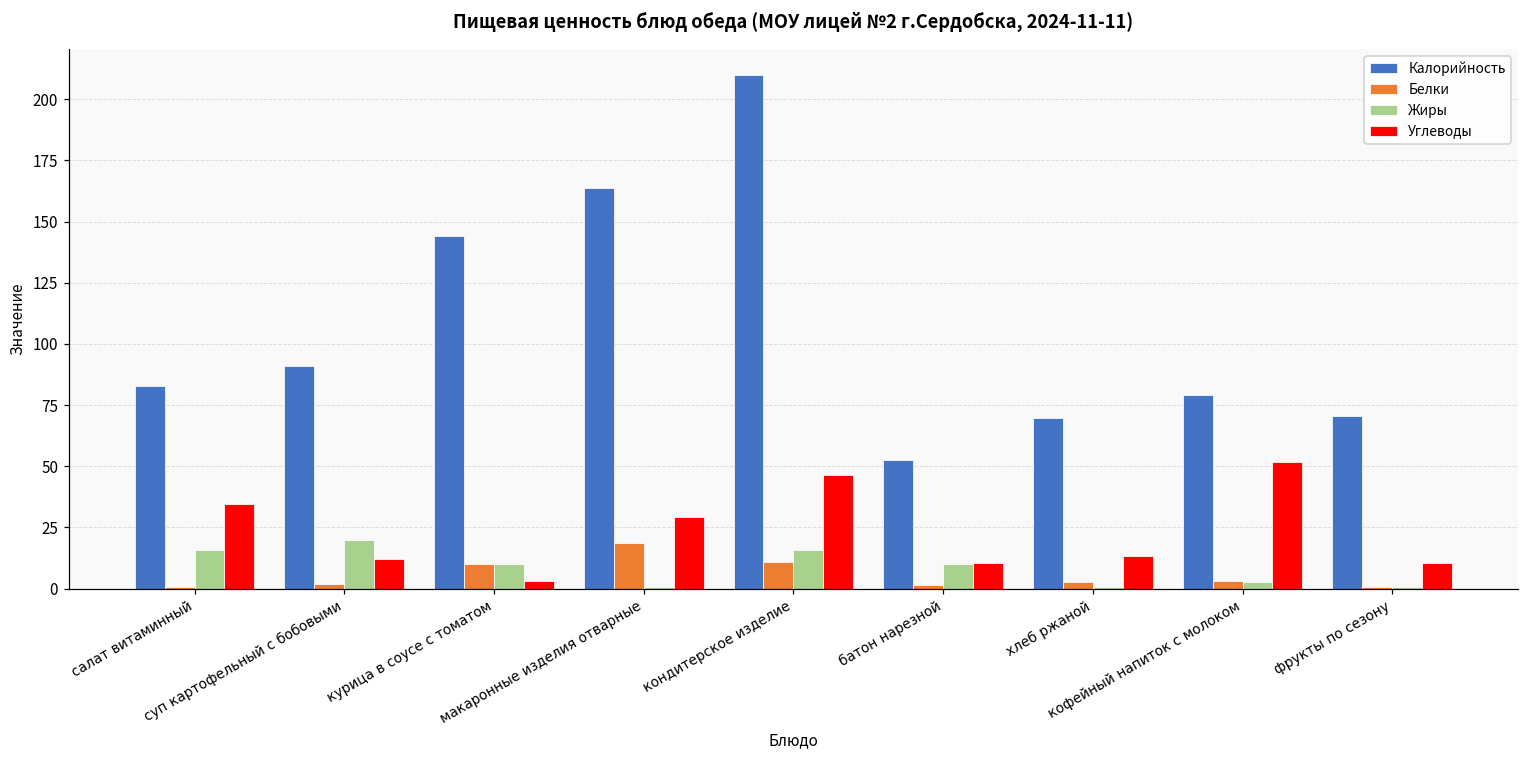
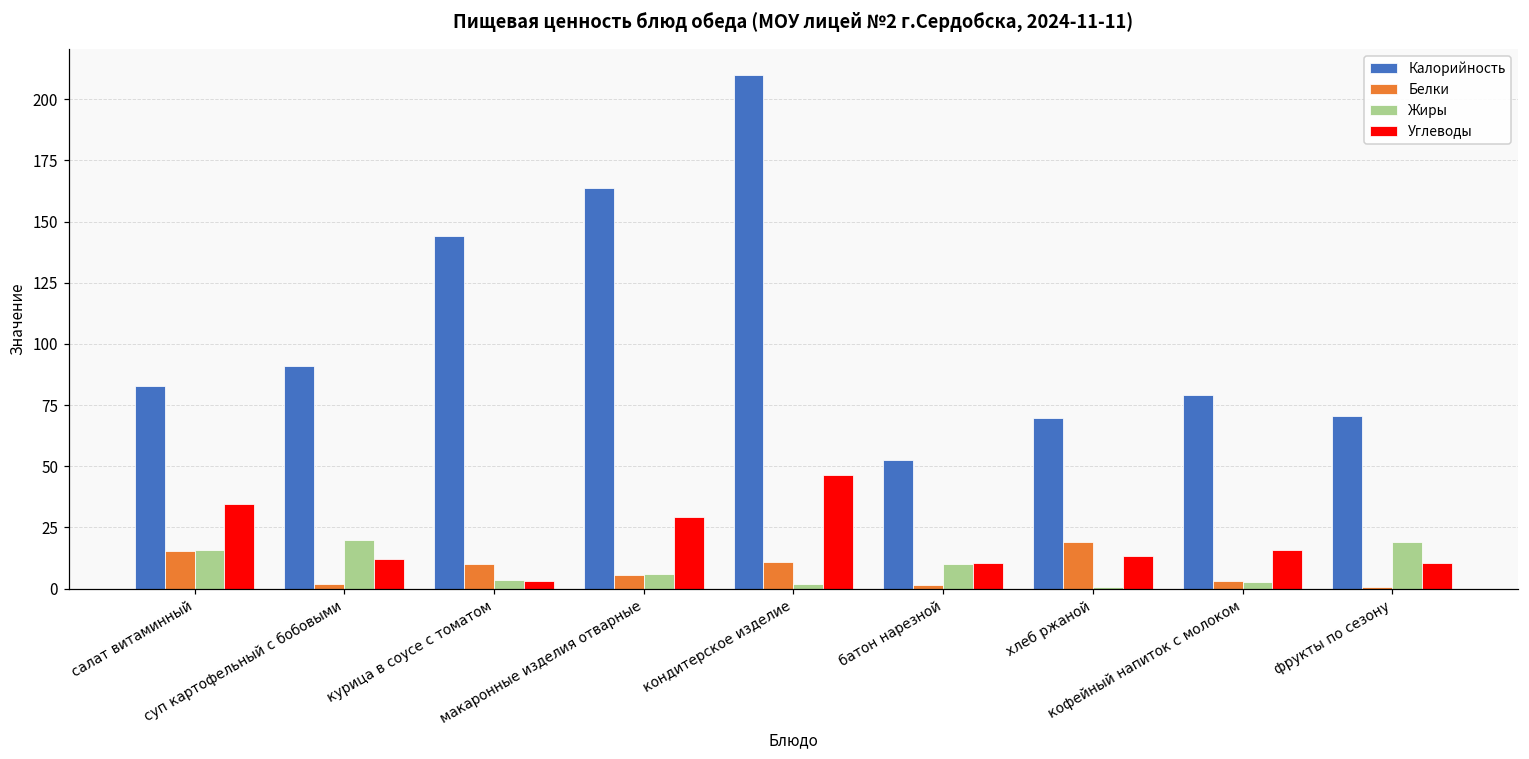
  {
    "Калорийность": {
      "салат витаминный": 83,
      "суп картофельный с бобовыми": 91,
      "курица в соусе с томатом": 144,
      "макаронные изделия отварные": 164,
      "кондитерское изделие": 210,
      "батон нарезной": 52,
      "хлеб ржаной": 70,
      "кофейный напиток с молоком": 79,
      "фрукты по сезону": 71
    },
    "Белки": {
-     "салат витаминный": 1,
+     "салат витаминный": 15,
      "суп картофельный с бобовыми": 2,
      "курица в соусе с томатом": 10,
-     "макаронные изделия отварные": 19,
+     "макаронные изделия отварные": 6,
      "кондитерское изделие": 11,
      "батон нарезной": 2,
-     "хлеб ржаной": 3,
+     "хлеб ржаной": 19,
      "кофейный напиток с молоком": 3
    },
    "Жиры": {
      "салат витаминный": 16,
      "суп картофельный с бобовыми": 20,
-     "курица в соусе с томатом": 10,
-     "макаронные изделия отварные": 1,
-     "кондитерское изделие": 16,
+     "курица в соусе с томатом": 3,
+     "макаронные изделия отварные": 6,
+     "кондитерское изделие": 2,
      "батон нарезной": 10,
      "кофейный напиток с молоком": 3,
-     "фрукты по сезону": 1
+     "фрукты по сезону": 19
    },
    "Углеводы": {
      "салат витаминный": 35,
      "суп картофельный с бобовыми": 12,
      "курица в соусе с томатом": 3,
      "макаронные изделия отварные": 29,
      "кондитерское изделие": 46,
      "батон нарезной": 10,
      "хлеб ржаной": 13,
-     "кофейный напиток с молоком": 52,
+     "кофейный напиток с молоком": 16,
      "фрукты по сезону": 11
    }
  }
